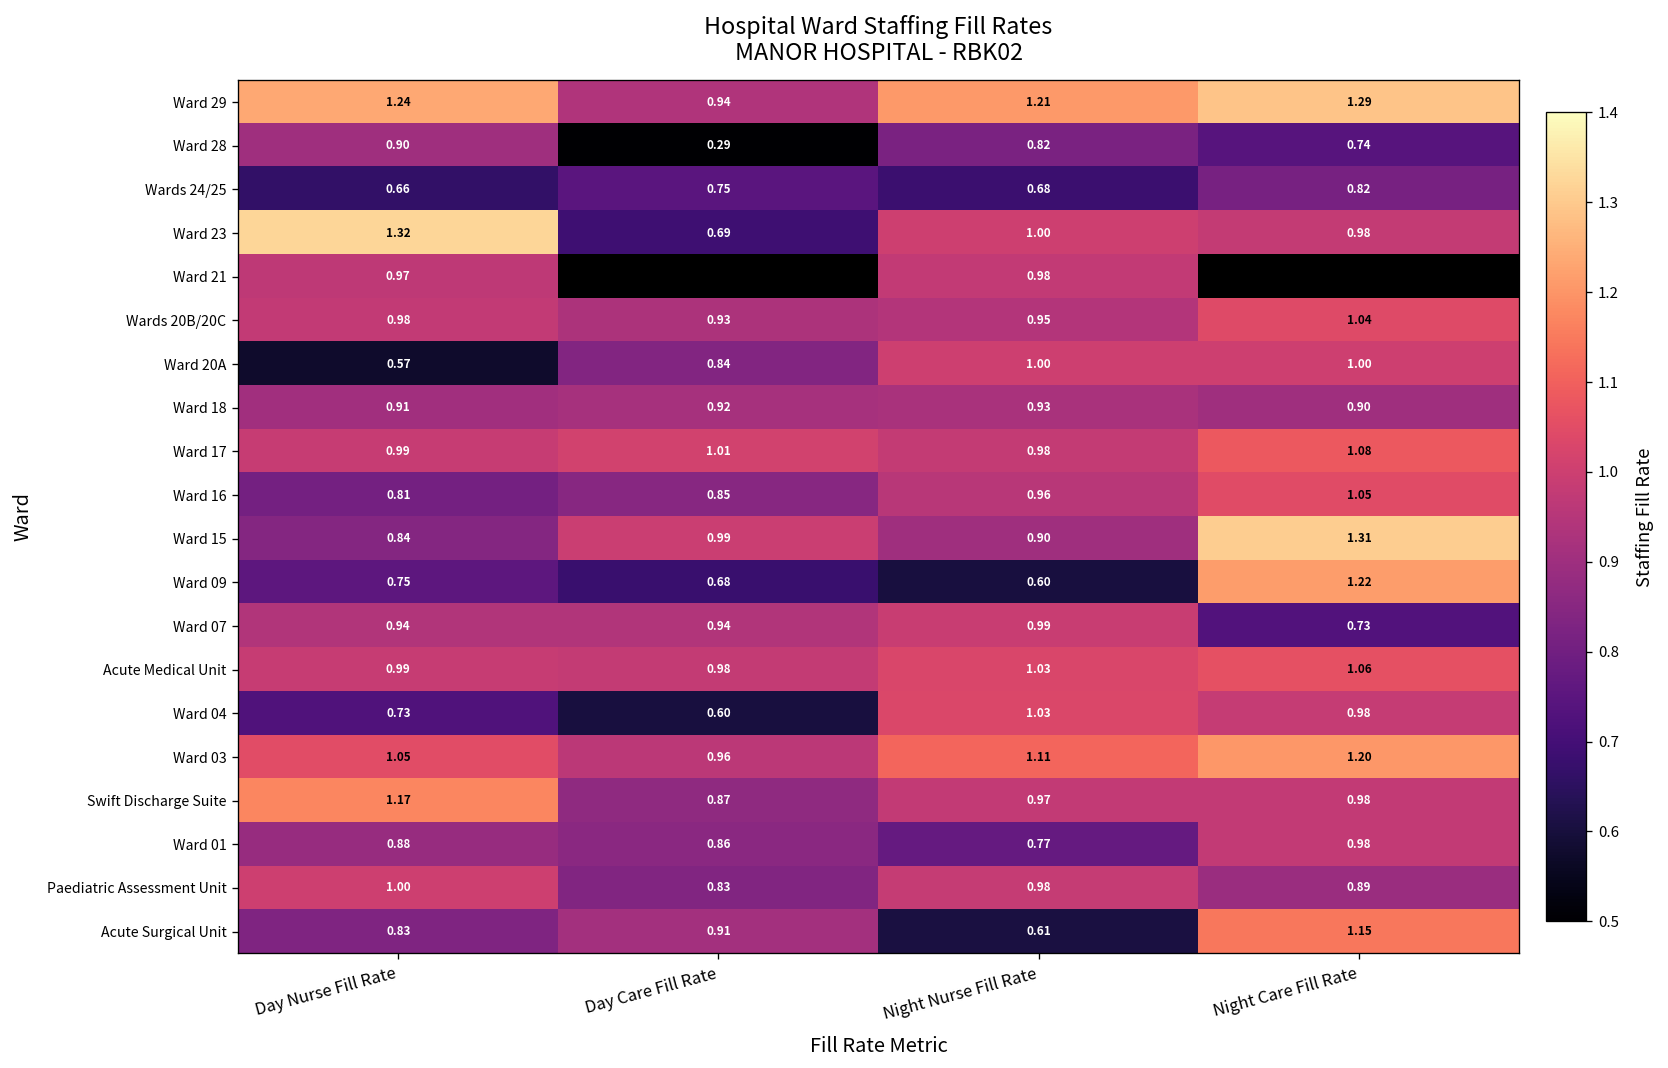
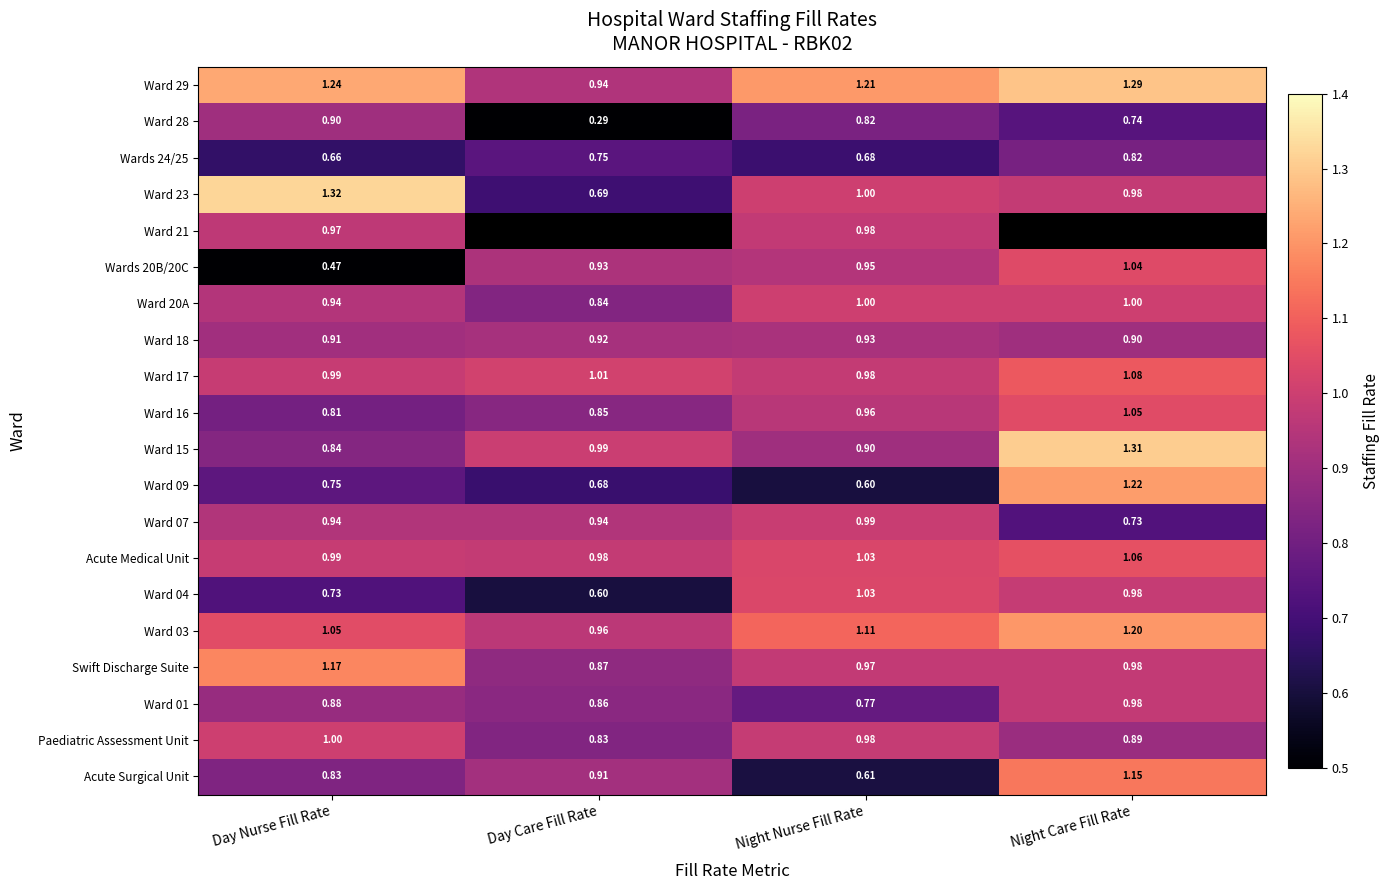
  {
    "Ward 29": {
      "Day Nurse Fill Rate": 1.24,
      "Day Care Fill Rate": 0.94,
      "Night Nurse Fill Rate": 1.21,
      "Night Care Fill Rate": 1.29
    },
    "Ward 28": {
      "Day Nurse Fill Rate": 0.90,
      "Day Care Fill Rate": 0.29,
      "Night Nurse Fill Rate": 0.82,
      "Night Care Fill Rate": 0.74
    },
    "Wards 24/25": {
      "Day Nurse Fill Rate": 0.66,
      "Day Care Fill Rate": 0.75,
      "Night Nurse Fill Rate": 0.68,
      "Night Care Fill Rate": 0.82
    },
    "Ward 23": {
      "Day Nurse Fill Rate": 1.32,
      "Day Care Fill Rate": 0.69,
      "Night Nurse Fill Rate": 1.00,
      "Night Care Fill Rate": 0.98
    },
    "Ward 21": {
      "Day Nurse Fill Rate": 0.97,
      "Night Nurse Fill Rate": 0.98
    },
    "Wards 20B/20C": {
-     "Day Nurse Fill Rate": 0.98,
+     "Day Nurse Fill Rate": 0.47,
      "Day Care Fill Rate": 0.93,
      "Night Nurse Fill Rate": 0.95,
      "Night Care Fill Rate": 1.04
    },
    "Ward 20A": {
-     "Day Nurse Fill Rate": 0.57,
+     "Day Nurse Fill Rate": 0.94,
      "Day Care Fill Rate": 0.84,
      "Night Nurse Fill Rate": 1.00,
      "Night Care Fill Rate": 1.00
    },
    "Ward 18": {
      "Day Nurse Fill Rate": 0.91,
      "Day Care Fill Rate": 0.92,
      "Night Nurse Fill Rate": 0.93,
      "Night Care Fill Rate": 0.90
    },
    "Ward 17": {
      "Day Nurse Fill Rate": 0.99,
      "Day Care Fill Rate": 1.01,
      "Night Nurse Fill Rate": 0.98,
      "Night Care Fill Rate": 1.08
    },
    "Ward 16": {
      "Day Nurse Fill Rate": 0.81,
      "Day Care Fill Rate": 0.85,
      "Night Nurse Fill Rate": 0.96,
      "Night Care Fill Rate": 1.05
    },
    "Ward 15": {
      "Day Nurse Fill Rate": 0.84,
      "Day Care Fill Rate": 0.99,
      "Night Nurse Fill Rate": 0.90,
      "Night Care Fill Rate": 1.31
    },
    "Ward 09": {
      "Day Nurse Fill Rate": 0.75,
      "Day Care Fill Rate": 0.68,
      "Night Nurse Fill Rate": 0.60,
      "Night Care Fill Rate": 1.22
    },
    "Ward 07": {
      "Day Nurse Fill Rate": 0.94,
      "Day Care Fill Rate": 0.94,
      "Night Nurse Fill Rate": 0.99,
      "Night Care Fill Rate": 0.73
    },
    "Acute Medical Unit": {
      "Day Nurse Fill Rate": 0.99,
      "Day Care Fill Rate": 0.98,
      "Night Nurse Fill Rate": 1.03,
      "Night Care Fill Rate": 1.06
    },
    "Ward 04": {
      "Day Nurse Fill Rate": 0.73,
      "Day Care Fill Rate": 0.60,
      "Night Nurse Fill Rate": 1.03,
      "Night Care Fill Rate": 0.98
    },
    "Ward 03": {
      "Day Nurse Fill Rate": 1.05,
      "Day Care Fill Rate": 0.96,
      "Night Nurse Fill Rate": 1.11,
      "Night Care Fill Rate": 1.20
    },
    "Swift Discharge Suite": {
      "Day Nurse Fill Rate": 1.17,
      "Day Care Fill Rate": 0.87,
      "Night Nurse Fill Rate": 0.97,
      "Night Care Fill Rate": 0.98
    },
    "Ward 01": {
      "Day Nurse Fill Rate": 0.88,
      "Day Care Fill Rate": 0.86,
      "Night Nurse Fill Rate": 0.77,
      "Night Care Fill Rate": 0.98
    },
    "Paediatric Assessment Unit": {
      "Day Nurse Fill Rate": 1.00,
      "Day Care Fill Rate": 0.83,
      "Night Nurse Fill Rate": 0.98,
      "Night Care Fill Rate": 0.89
    },
    "Acute Surgical Unit": {
      "Day Nurse Fill Rate": 0.83,
      "Day Care Fill Rate": 0.91,
      "Night Nurse Fill Rate": 0.61,
      "Night Care Fill Rate": 1.15
    }
  }
